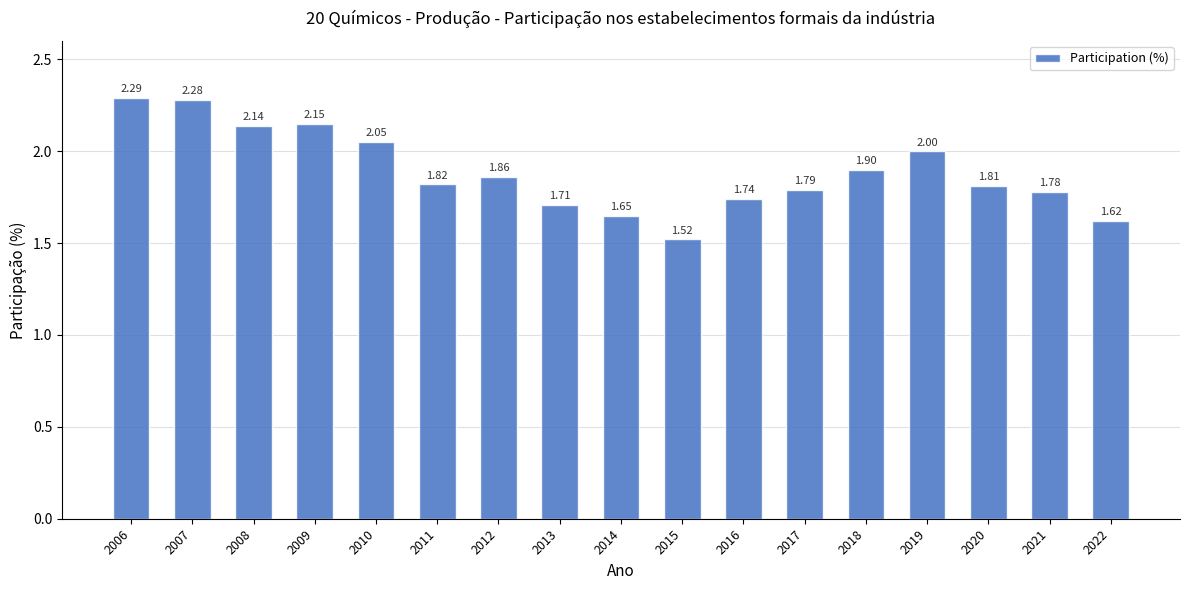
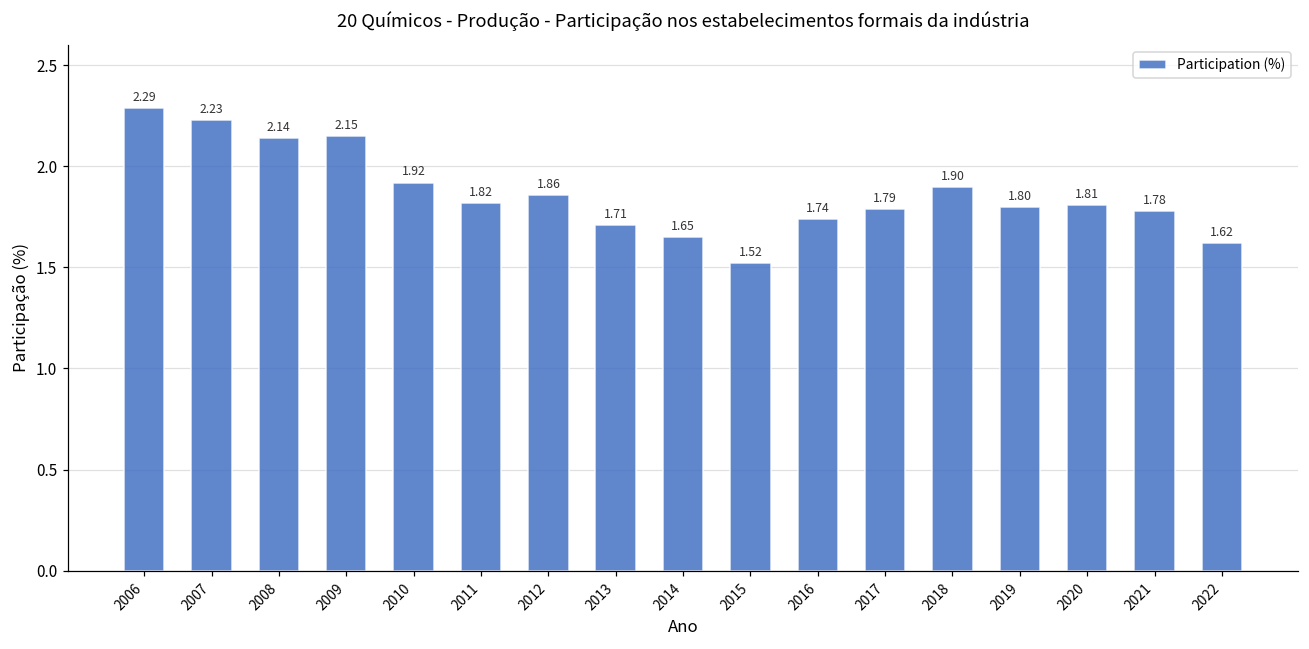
  {
    "2006": 2.29,
-   "2007": 2.28,
+   "2007": 2.23,
    "2008": 2.14,
    "2009": 2.15,
-   "2010": 2.05,
+   "2010": 1.92,
    "2011": 1.82,
    "2012": 1.86,
    "2013": 1.71,
    "2014": 1.65,
    "2015": 1.52,
    "2016": 1.74,
    "2017": 1.79,
    "2018": 1.90,
-   "2019": 2.00,
+   "2019": 1.80,
    "2020": 1.81,
    "2021": 1.78,
    "2022": 1.62
  }
